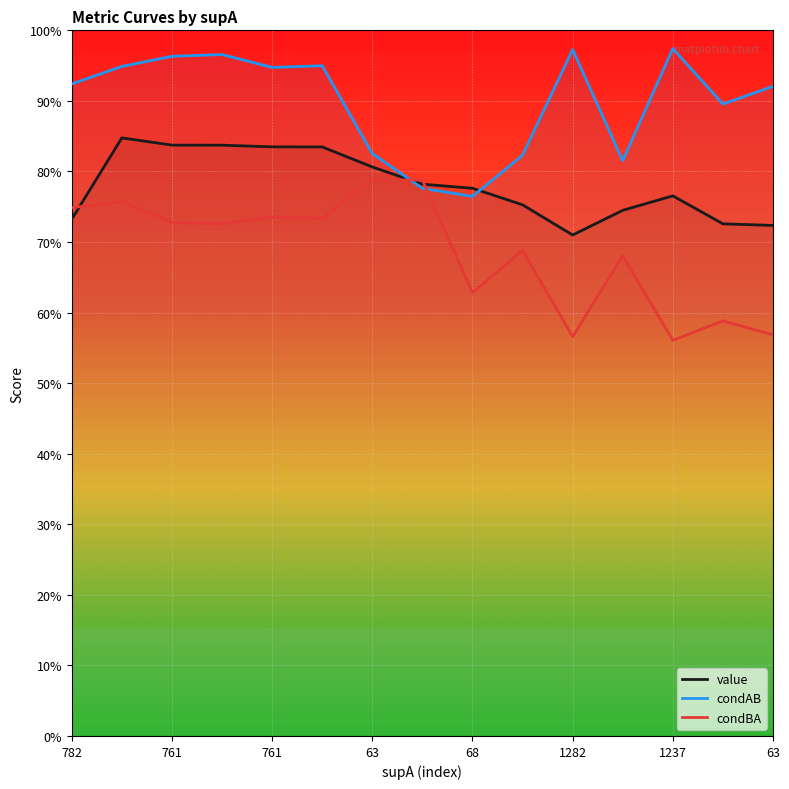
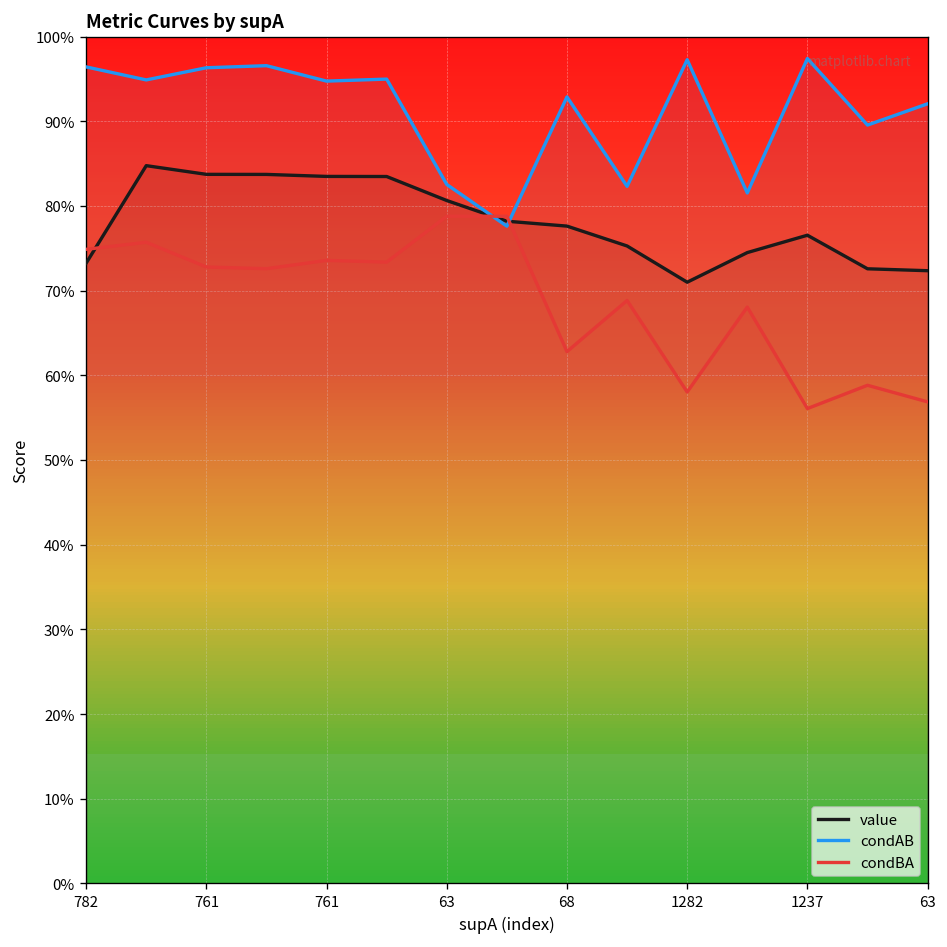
  {
    "value": {
      "782": "73%",
      "68": "78%",
      "1282": "71%",
      "1237": "77%"
    },
    "condAB": {
-     "782": "92%",
-     "68": "76%",
+     "782": "96%",
+     "68": "93%",
      "1282": "97%",
      "1237": "97%"
    },
    "condBA": {
      "782": "75%",
      "68": "63%",
-     "1282": "57%",
+     "1282": "58%",
      "1237": "56%"
    }
  }
